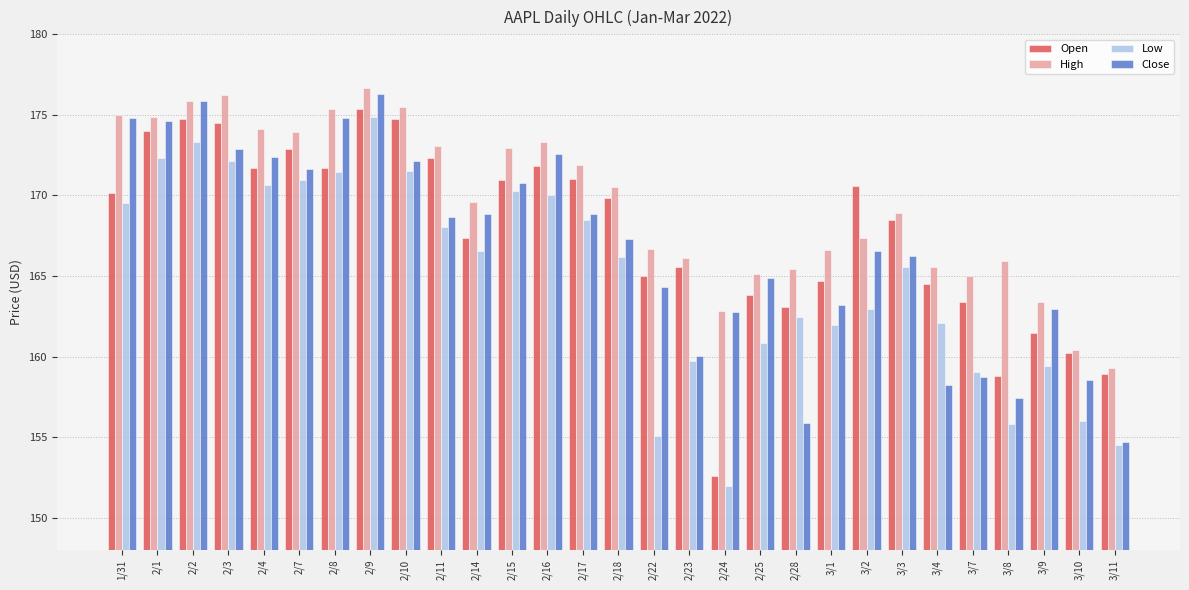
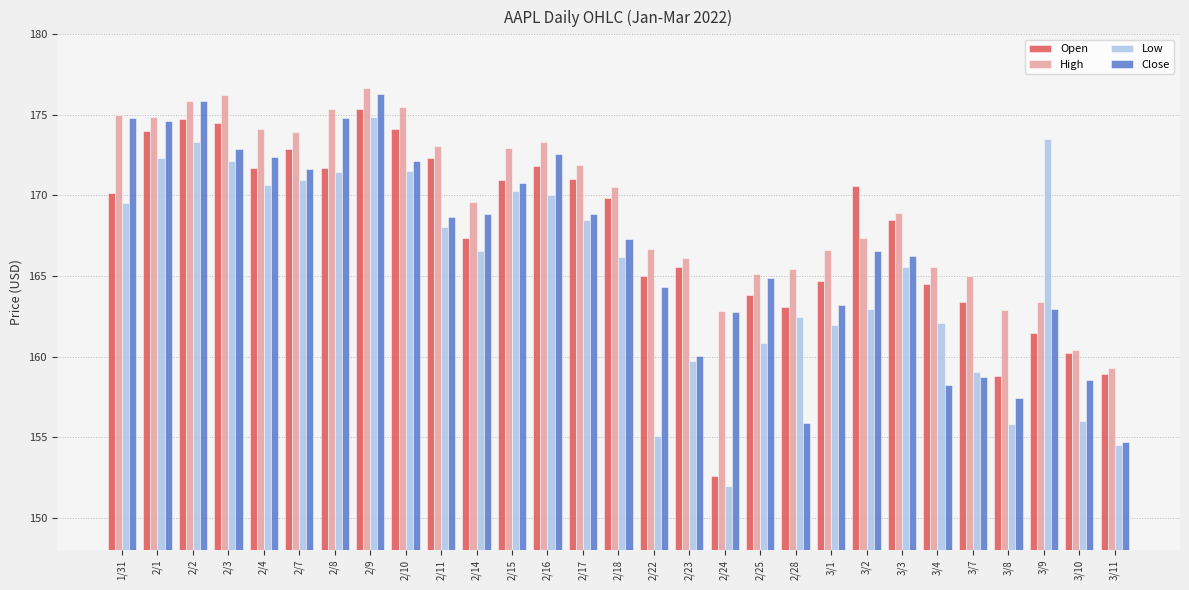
  {
    "Open": {
      "1/31": 170.2,
      "2/1": 174.0,
      "2/2": 174.8,
      "2/3": 174.5,
      "2/4": 171.7,
      "2/7": 172.9,
      "2/8": 171.7,
      "2/9": 175.4,
-     "2/10": 174.7,
+     "2/10": 174.1,
      "2/11": 172.3,
      "2/14": 167.4,
      "2/15": 171.0,
      "2/16": 171.9,
      "2/17": 171.0,
      "2/18": 169.8,
      "2/22": 165.0,
      "2/23": 165.5,
      "2/24": 152.6,
      "2/25": 163.8,
      "2/28": 163.1,
      "3/1": 164.7,
      "3/2": 170.6,
      "3/3": 168.5,
      "3/4": 164.5,
      "3/7": 163.4,
      "3/8": 158.8,
      "3/9": 161.5,
      "3/10": 160.2,
      "3/11": 158.9
    },
    "High": {
      "1/31": 175.0,
      "2/1": 174.8,
      "2/2": 175.9,
      "2/3": 176.2,
      "2/4": 174.1,
      "2/7": 173.9,
      "2/8": 175.4,
      "2/9": 176.6,
      "2/10": 175.5,
      "2/11": 173.1,
      "2/14": 169.6,
      "2/15": 172.9,
      "2/16": 173.3,
      "2/17": 171.9,
      "2/18": 170.5,
      "2/22": 166.7,
      "2/23": 166.1,
      "2/24": 162.9,
      "2/25": 165.1,
      "2/28": 165.4,
      "3/1": 166.6,
      "3/2": 167.4,
      "3/3": 168.9,
      "3/4": 165.6,
      "3/7": 165.0,
-     "3/8": 165.9,
+     "3/8": 162.9,
      "3/9": 163.4,
      "3/10": 160.4,
      "3/11": 159.3
    },
    "Low": {
      "1/31": 169.5,
      "2/1": 172.3,
      "2/2": 173.3,
      "2/3": 172.1,
      "2/4": 170.7,
      "2/7": 170.9,
      "2/8": 171.4,
      "2/9": 174.9,
      "2/10": 171.6,
      "2/11": 168.0,
      "2/14": 166.6,
      "2/15": 170.3,
      "2/16": 170.1,
      "2/17": 168.5,
      "2/18": 166.2,
      "2/22": 155.1,
      "2/23": 159.8,
      "2/24": 152.0,
      "2/25": 160.9,
      "2/28": 162.4,
      "3/1": 162.0,
      "3/2": 162.9,
      "3/3": 165.6,
      "3/4": 162.1,
      "3/7": 159.0,
      "3/8": 155.8,
-     "3/9": 159.4,
+     "3/9": 173.5,
      "3/10": 156.0,
      "3/11": 154.5
    },
    "Close": {
      "1/31": 174.8,
      "2/1": 174.6,
      "2/2": 175.8,
      "2/3": 172.9,
      "2/4": 172.4,
      "2/7": 171.7,
      "2/8": 174.8,
      "2/9": 176.3,
      "2/10": 172.1,
      "2/11": 168.6,
      "2/14": 168.9,
      "2/15": 170.8,
      "2/16": 172.6,
      "2/17": 168.9,
      "2/18": 167.3,
      "2/22": 164.3,
      "2/23": 160.1,
      "2/24": 162.7,
      "2/25": 164.9,
      "2/28": 155.9,
      "3/1": 163.2,
      "3/2": 166.6,
      "3/3": 166.2,
      "3/4": 158.2,
      "3/7": 158.7,
      "3/8": 157.4,
      "3/9": 162.9,
      "3/10": 158.5,
      "3/11": 154.7
    }
  }
